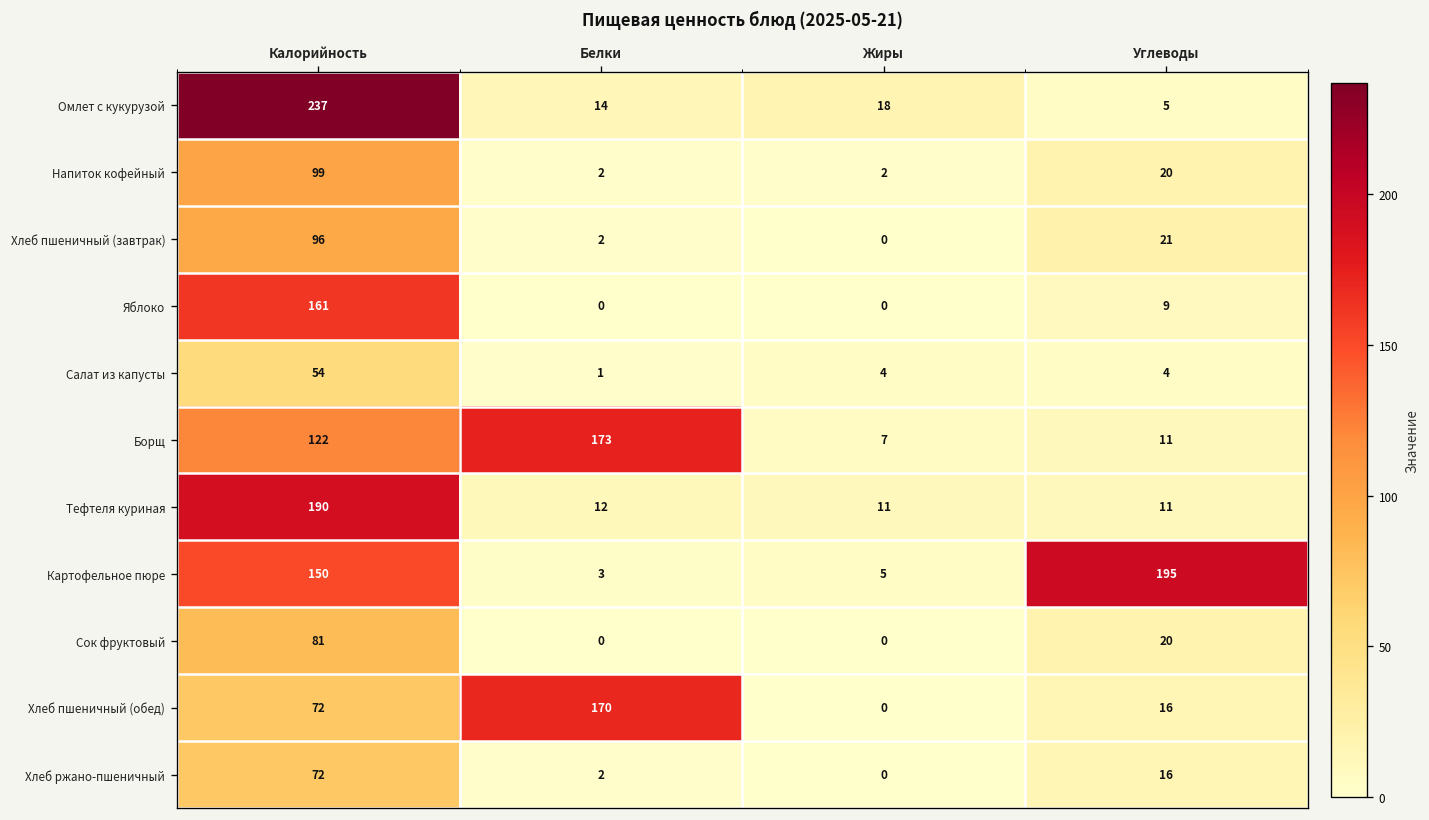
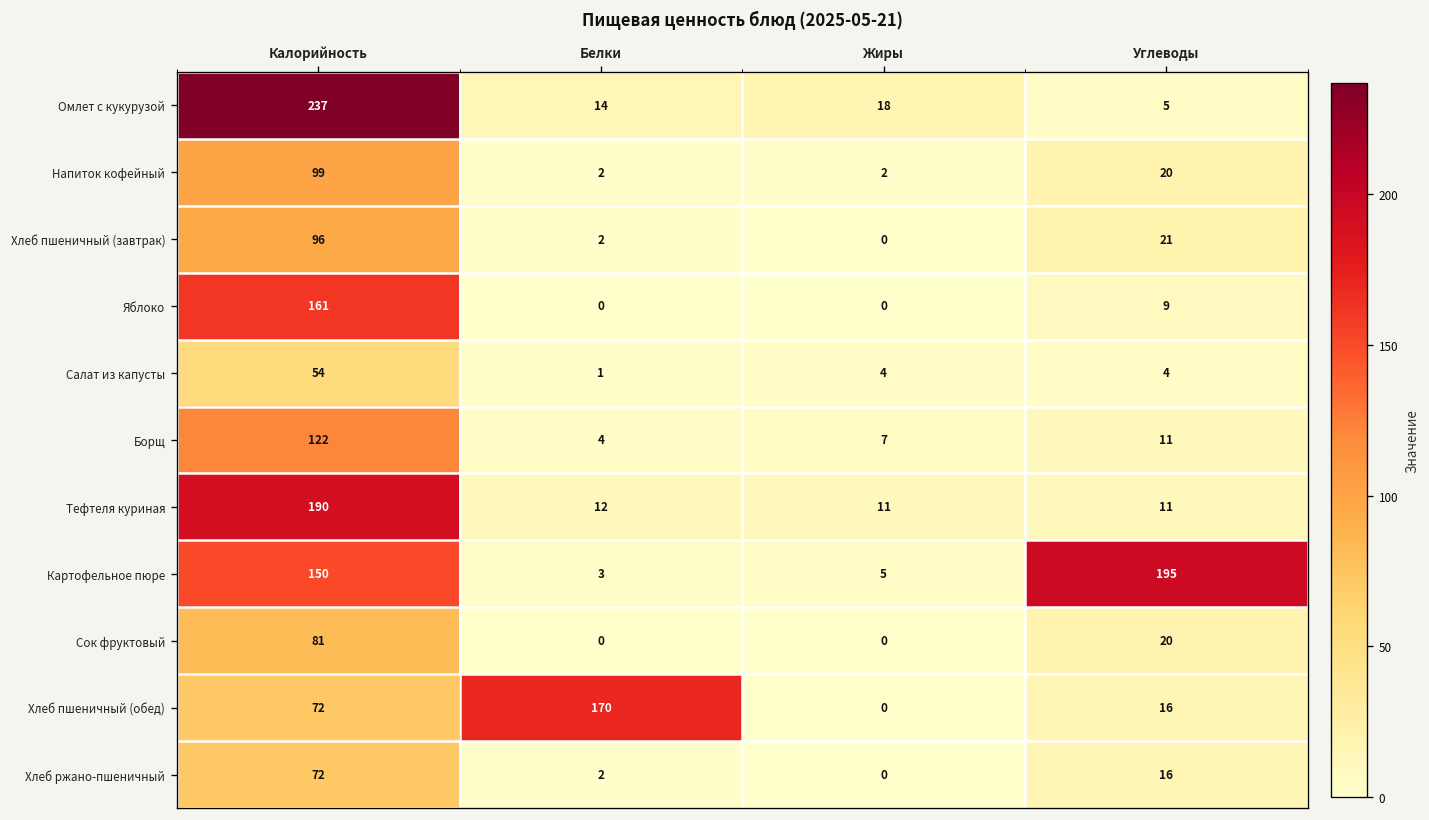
  {
    "Омлет с кукурузой": {
      "Калорийность": 237,
      "Белки": 14,
      "Жиры": 18,
      "Углеводы": 5
    },
    "Напиток кофейный": {
      "Калорийность": 99,
      "Белки": 2,
      "Жиры": 2,
      "Углеводы": 20
    },
    "Хлеб пшеничный (завтрак)": {
      "Калорийность": 96,
      "Белки": 2,
      "Жиры": 0,
      "Углеводы": 21
    },
    "Яблоко": {
      "Калорийность": 161,
      "Белки": 0,
      "Жиры": 0,
      "Углеводы": 9
    },
    "Салат из капусты": {
      "Калорийность": 54,
      "Белки": 1,
      "Жиры": 4,
      "Углеводы": 4
    },
    "Борщ": {
      "Калорийность": 122,
-     "Белки": 173,
+     "Белки": 4,
      "Жиры": 7,
      "Углеводы": 11
    },
    "Тефтеля куриная": {
      "Калорийность": 190,
      "Белки": 12,
      "Жиры": 11,
      "Углеводы": 11
    },
    "Картофельное пюре": {
      "Калорийность": 150,
      "Белки": 3,
      "Жиры": 5,
      "Углеводы": 195
    },
    "Сок фруктовый": {
      "Калорийность": 81,
      "Белки": 0,
      "Жиры": 0,
      "Углеводы": 20
    },
    "Хлеб пшеничный (обед)": {
      "Калорийность": 72,
      "Белки": 170,
      "Жиры": 0,
      "Углеводы": 16
    },
    "Хлеб ржано-пшеничный": {
      "Калорийность": 72,
      "Белки": 2,
      "Жиры": 0,
      "Углеводы": 16
    }
  }
